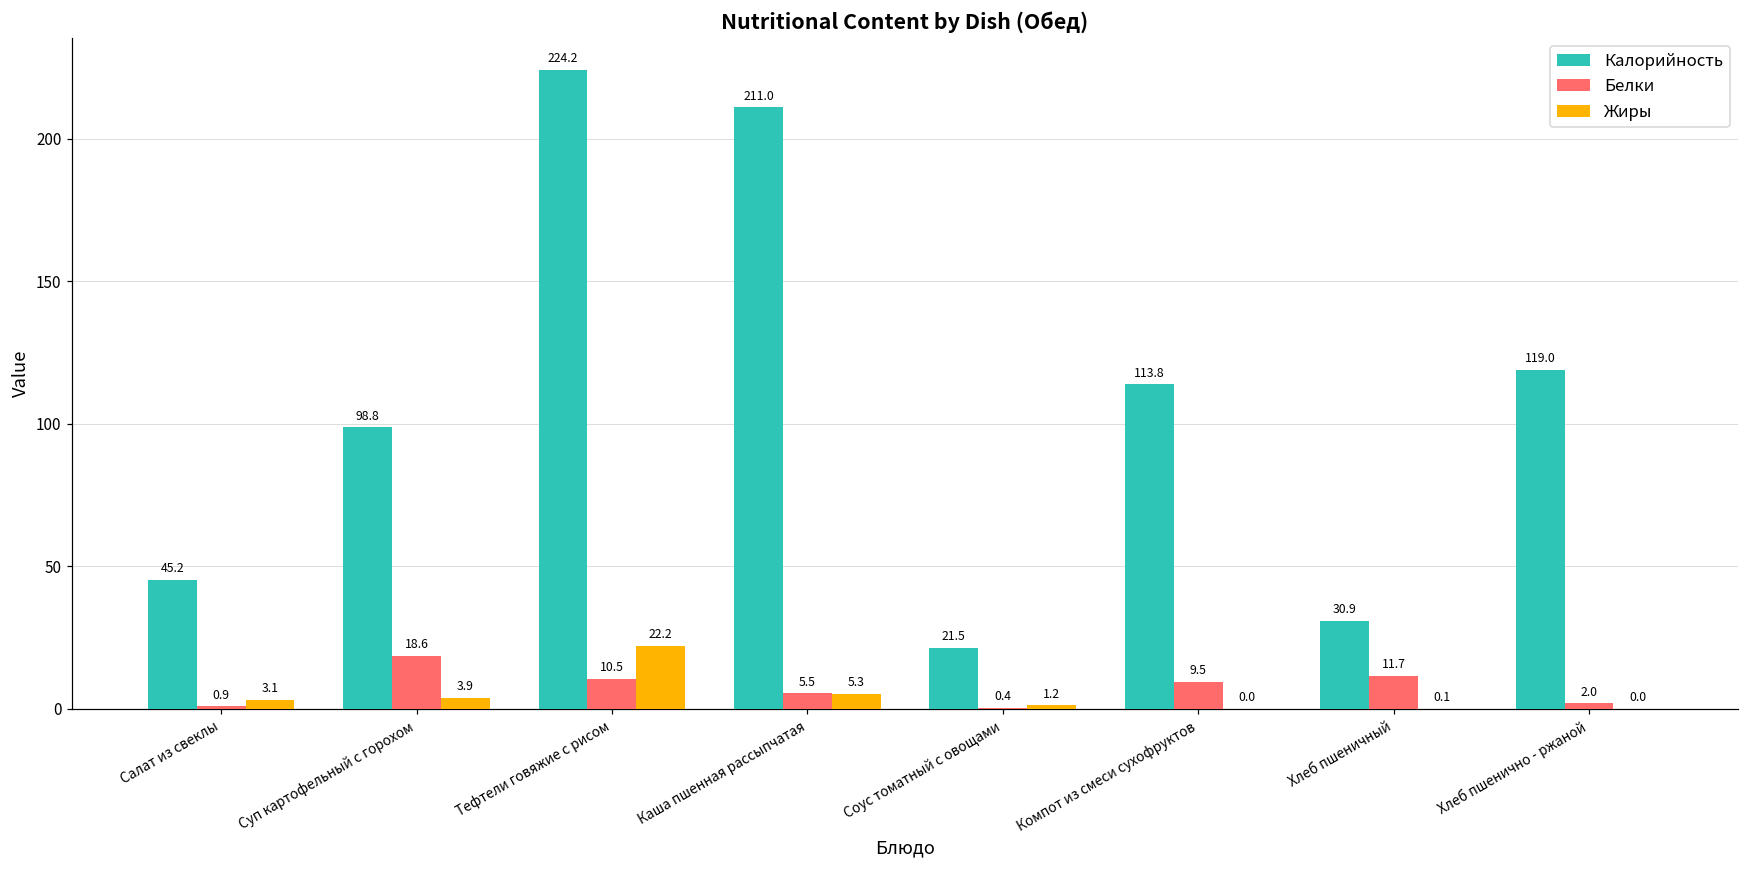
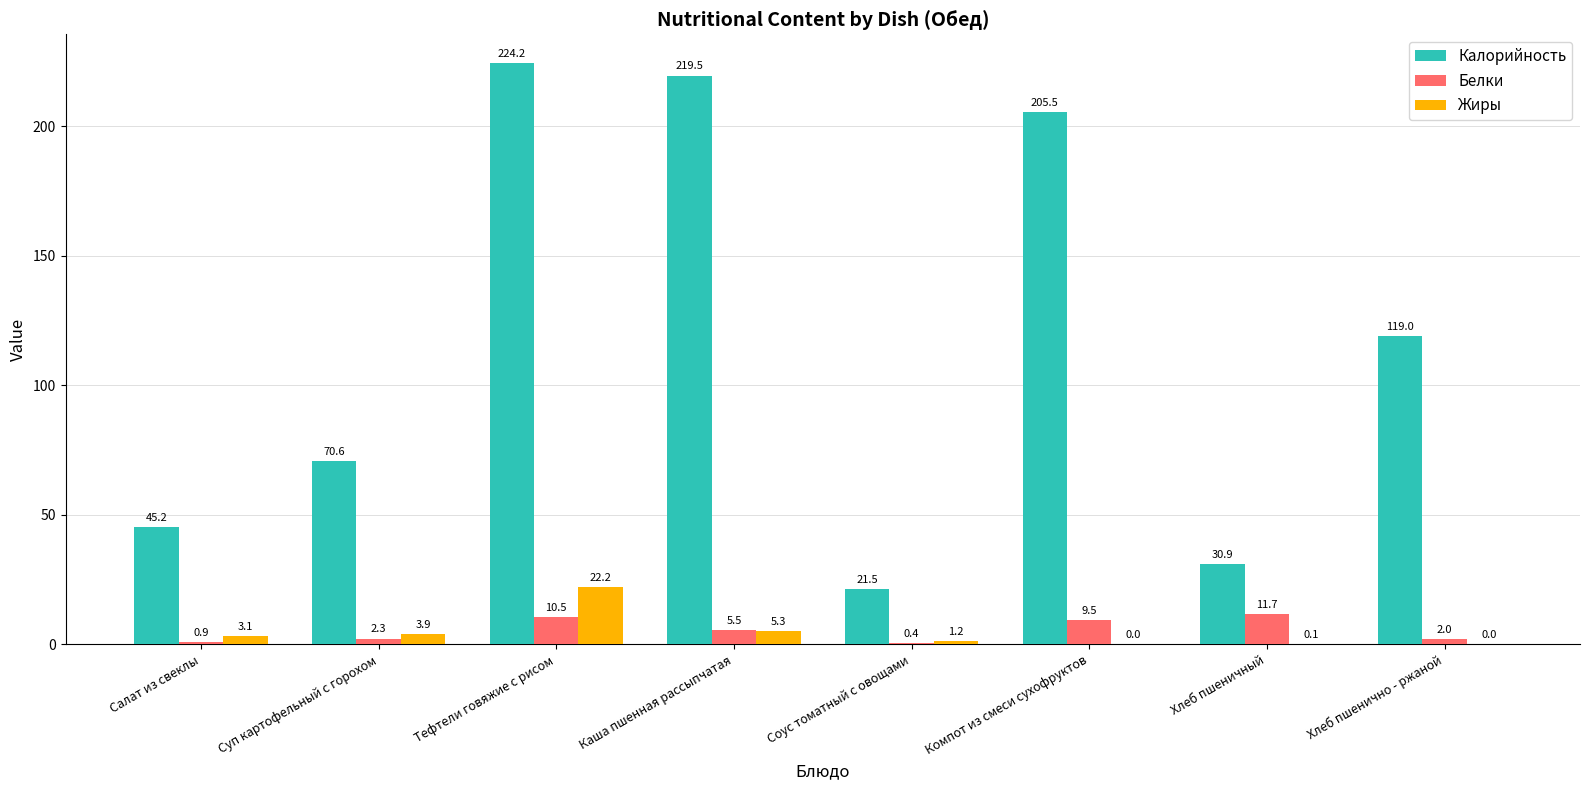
  {
    "Калорийность": {
      "Салат из свеклы": 45.2,
-     "Суп картофельный с горохом": 98.8,
+     "Суп картофельный с горохом": 70.6,
      "Тефтели говяжие с рисом": 224.2,
-     "Каша пшенная рассыпчатая": 211.0,
+     "Каша пшенная рассыпчатая": 219.5,
      "Соус томатный с овощами": 21.5,
-     "Компот из смеси сухофруктов": 113.8,
+     "Компот из смеси сухофруктов": 205.5,
      "Хлеб пшеничный": 30.9,
      "Хлеб пшенично - ржаной": 119.0
    },
    "Белки": {
      "Салат из свеклы": 0.9,
-     "Суп картофельный с горохом": 18.6,
+     "Суп картофельный с горохом": 2.3,
      "Тефтели говяжие с рисом": 10.5,
      "Каша пшенная рассыпчатая": 5.5,
      "Соус томатный с овощами": 0.4,
      "Компот из смеси сухофруктов": 9.5,
      "Хлеб пшеничный": 11.7,
      "Хлеб пшенично - ржаной": 2.0
    },
    "Жиры": {
      "Салат из свеклы": 3.1,
      "Суп картофельный с горохом": 3.9,
      "Тефтели говяжие с рисом": 22.2,
      "Каша пшенная рассыпчатая": 5.3,
      "Соус томатный с овощами": 1.2,
      "Компот из смеси сухофруктов": 0.0,
      "Хлеб пшеничный": 0.1,
      "Хлеб пшенично - ржаной": 0.0
    }
  }
